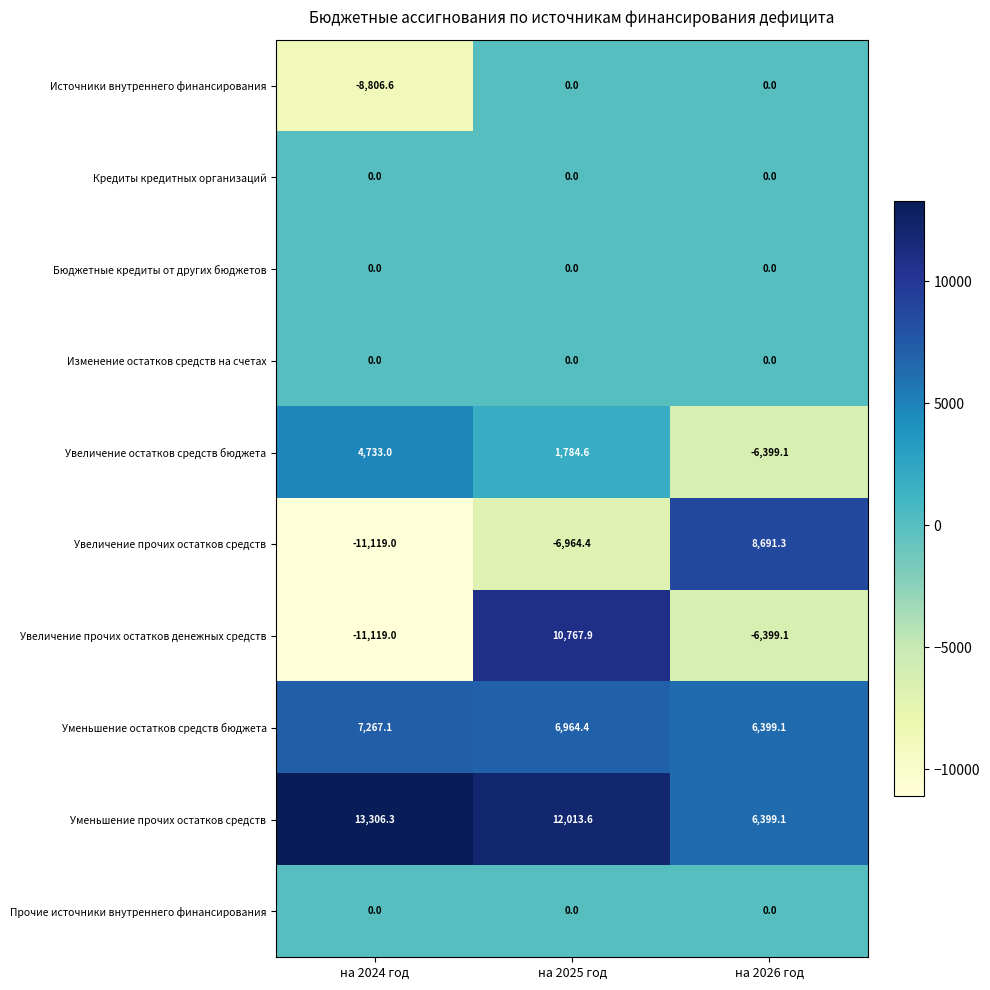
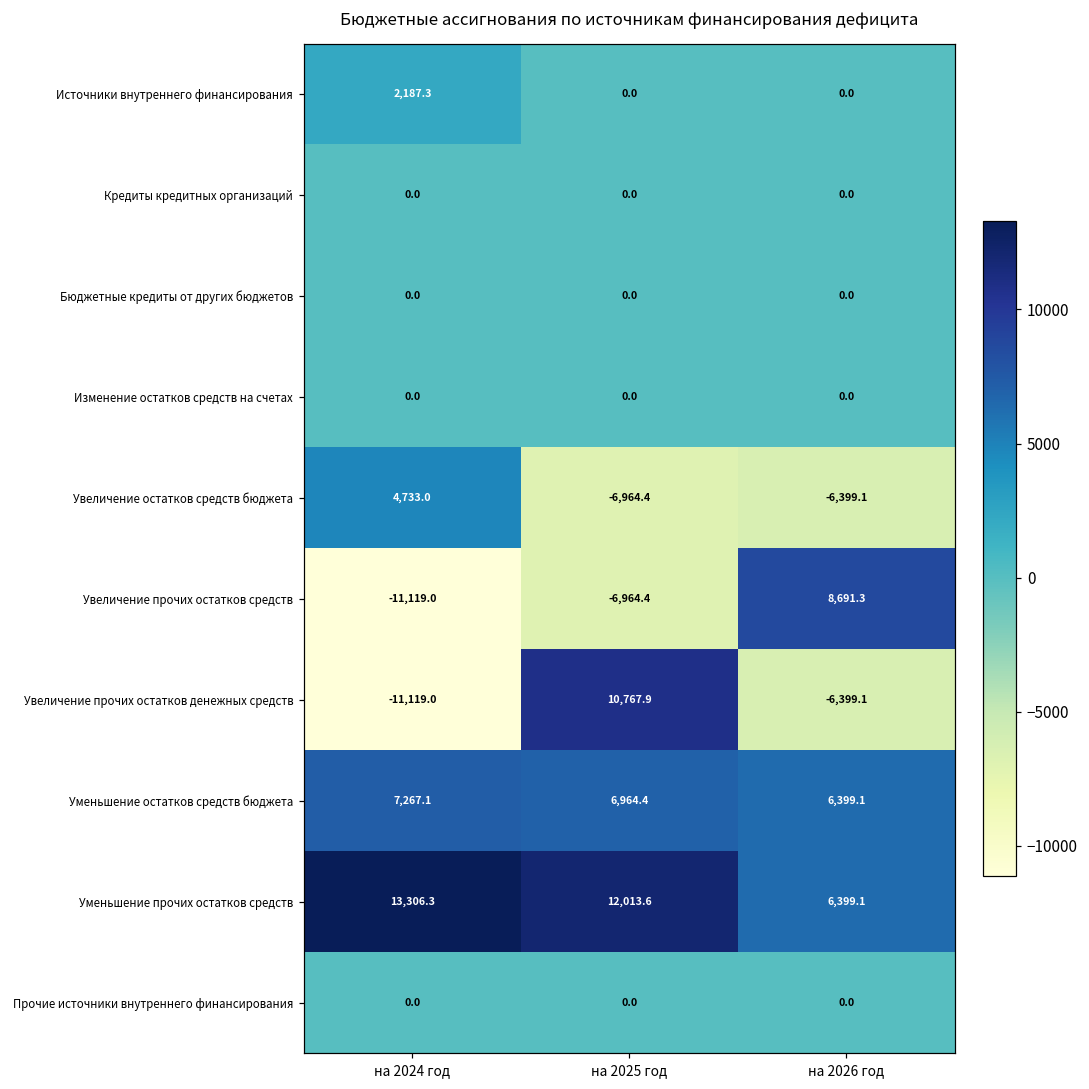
  {
    "Источники внутреннего финансирования": {
-     "на 2024 год": "-8,806.6",
+     "на 2024 год": "2,187.3",
      "на 2025 год": "0.0",
      "на 2026 год": "0.0"
    },
    "Кредиты кредитных организаций": {
      "на 2024 год": "0.0",
      "на 2025 год": "0.0",
      "на 2026 год": "0.0"
    },
    "Бюджетные кредиты от других бюджетов": {
      "на 2024 год": "0.0",
      "на 2025 год": "0.0",
      "на 2026 год": "0.0"
    },
    "Изменение остатков средств на счетах": {
      "на 2024 год": "0.0",
      "на 2025 год": "0.0",
      "на 2026 год": "0.0"
    },
    "Увеличение остатков средств бюджета": {
      "на 2024 год": "4,733.0",
-     "на 2025 год": "1,784.6",
+     "на 2025 год": "-6,964.4",
      "на 2026 год": "-6,399.1"
    },
    "Увеличение прочих остатков средств": {
      "на 2024 год": "-11,119.0",
      "на 2025 год": "-6,964.4",
      "на 2026 год": "8,691.3"
    },
    "Увеличение прочих остатков денежных средств": {
      "на 2024 год": "-11,119.0",
      "на 2025 год": "10,767.9",
      "на 2026 год": "-6,399.1"
    },
    "Уменьшение остатков средств бюджета": {
      "на 2024 год": "7,267.1",
      "на 2025 год": "6,964.4",
      "на 2026 год": "6,399.1"
    },
    "Уменьшение прочих остатков средств": {
      "на 2024 год": "13,306.3",
      "на 2025 год": "12,013.6",
      "на 2026 год": "6,399.1"
    },
    "Прочие источники внутреннего финансирования": {
      "на 2024 год": "0.0",
      "на 2025 год": "0.0",
      "на 2026 год": "0.0"
    }
  }
